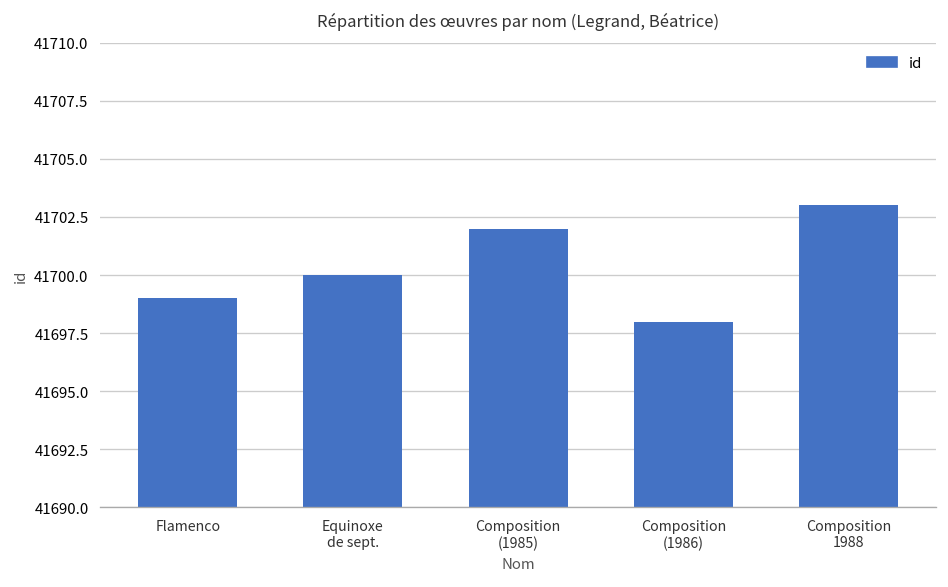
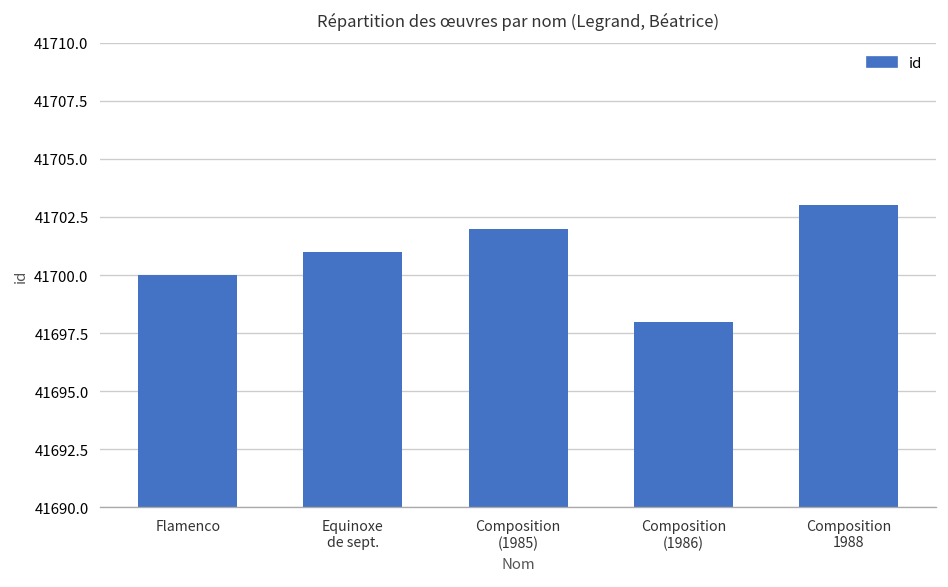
  {
-   "Flamenco": 41699,
-   "Equinoxe de sept.": 41700,
+   "Flamenco": 41700,
+   "Equinoxe de sept.": 41701,
    "Composition (1985)": 41702,
    "Composition (1986)": 41698,
    "Composition 1988": 41703
  }
